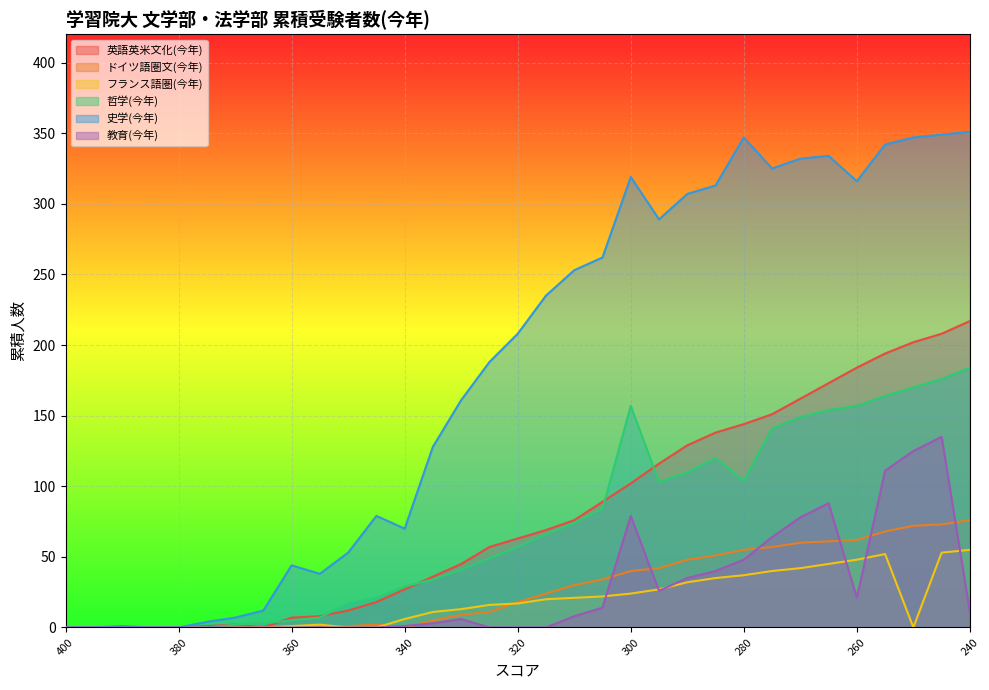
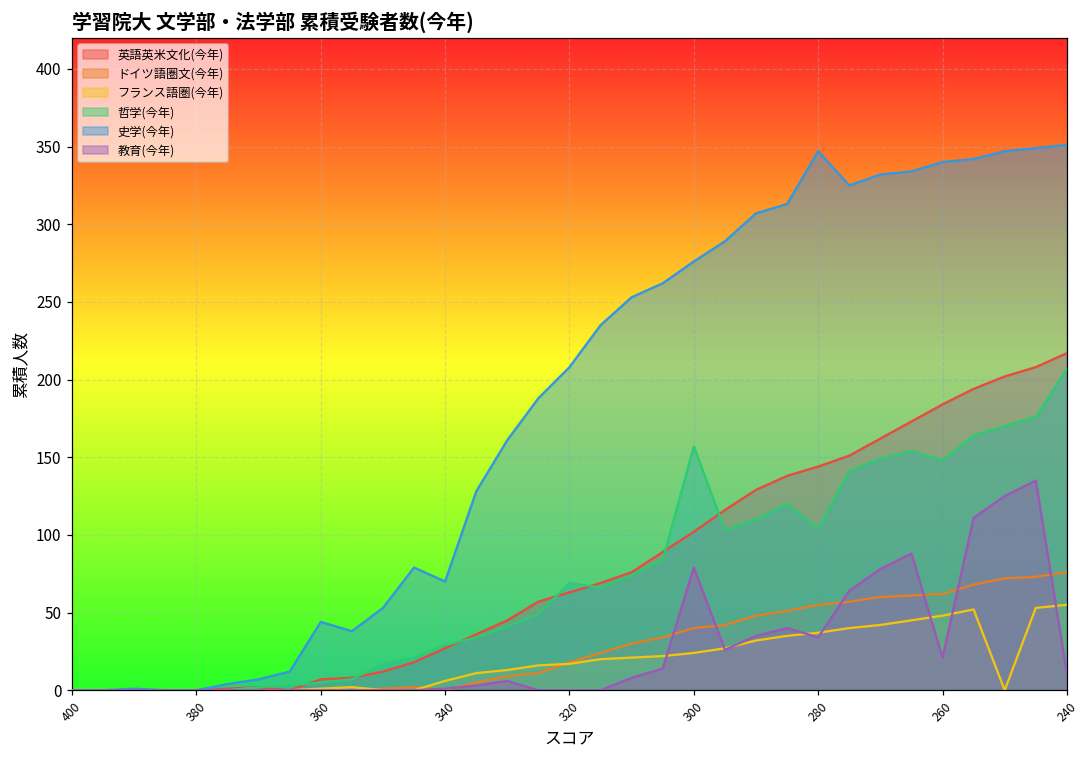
  {
    "哲学(今年)": {
      "360": 5,
      "340": 29,
-     "320": 57,
+     "320": 69,
      "300": 157,
      "280": 104,
-     "260": 157,
-     "240": 184
+     "260": 148,
+     "240": 207
    },
    "史学(今年)": {
      "360": 44,
      "340": 70,
      "320": 208,
-     "300": 319,
+     "300": 276,
      "280": 347,
-     "260": 316,
+     "260": 340,
      "240": 351
    },
    "教育(今年)": {
      "320": 0,
      "300": 79,
-     "280": 48,
+     "280": 34,
      "260": 21,
      "240": 11
    }
  }
